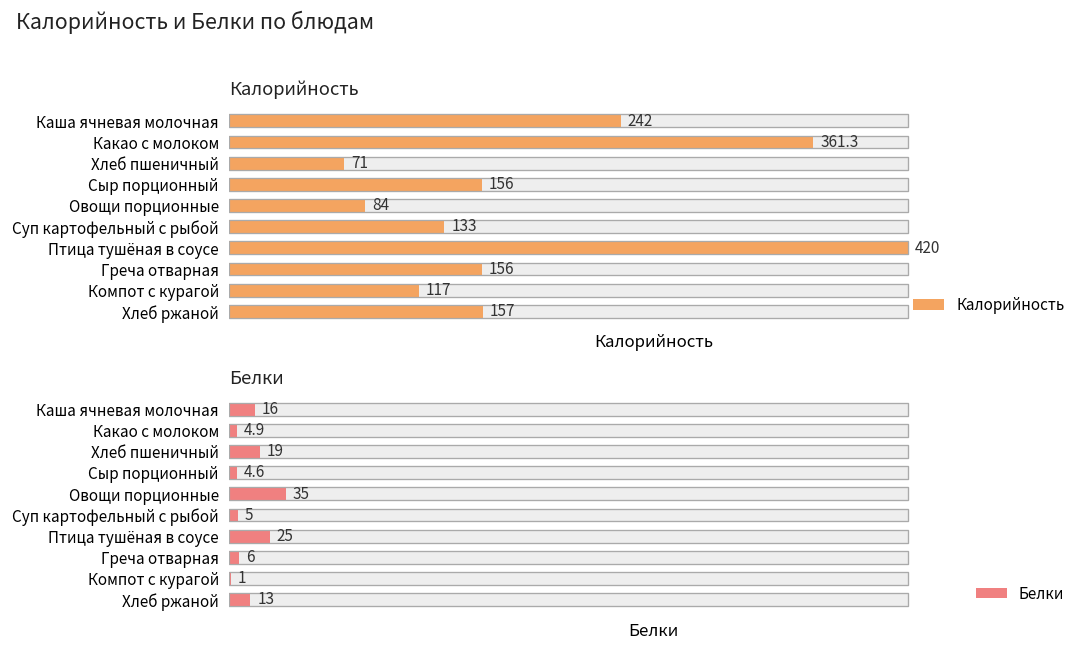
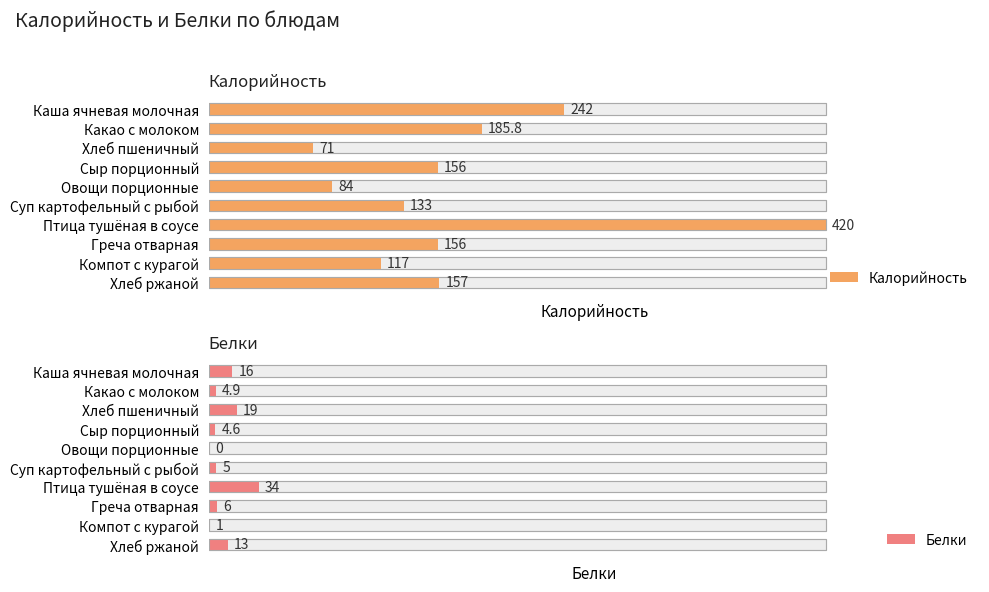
  {
    "Калорийность": {
      "Калорийность": {
-       "Какао с молоком": 361.3,
+       "Какао с молоком": 185.8,
        "Птица тушёная в соусе": 420
      }
    },
    "Белки": {
      "Белки": {
-       "Овощи порционные": 35,
-       "Птица тушёная в соусе": 25,
+       "Овощи порционные": 0,
+       "Птица тушёная в соусе": 34,
        "Компот с курагой": 1
      }
    }
  }
